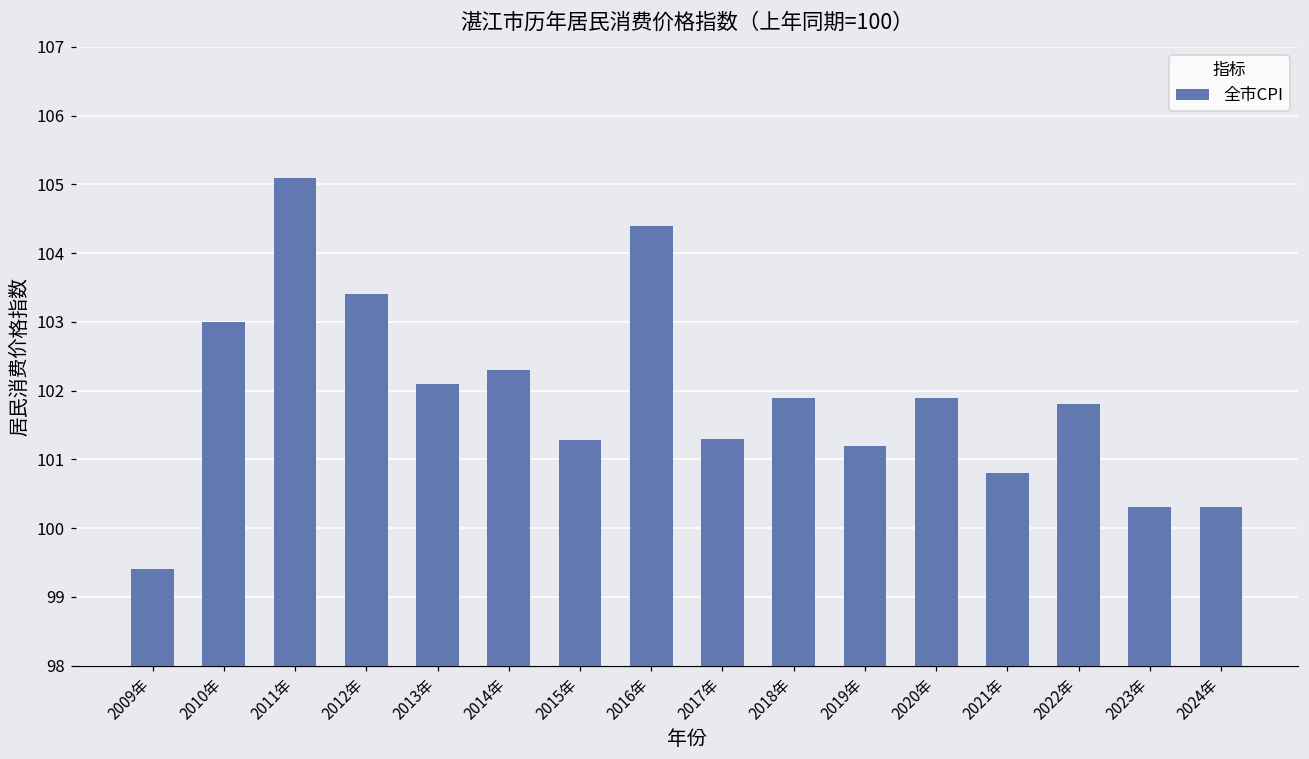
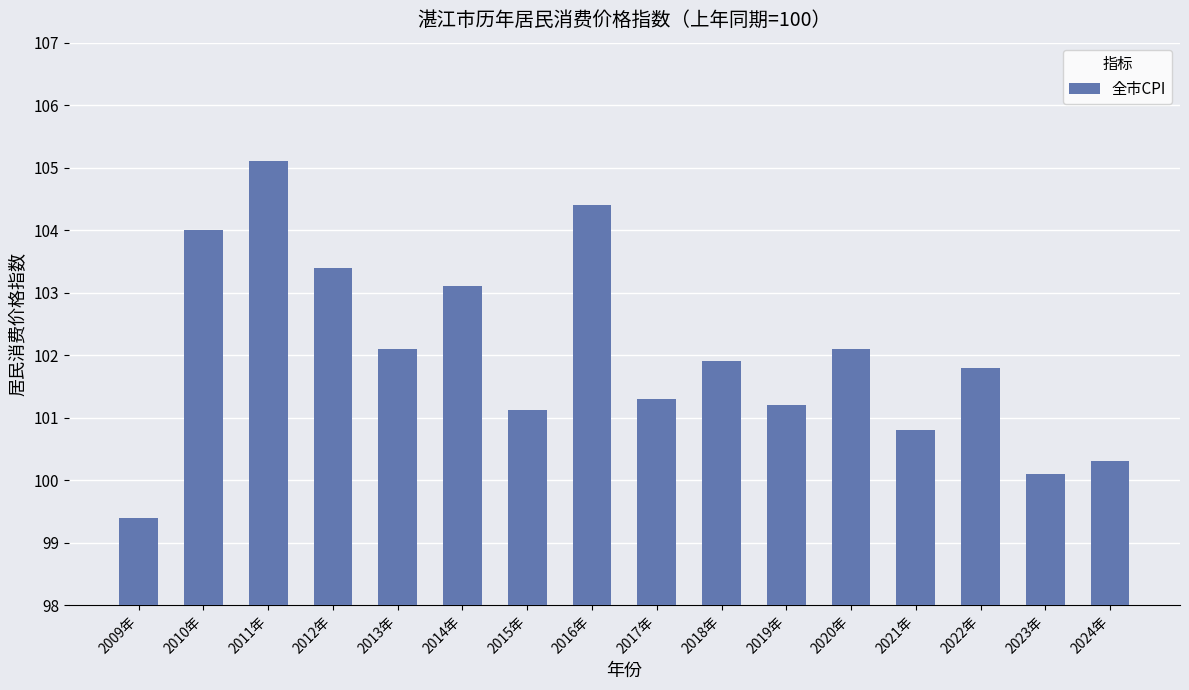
  {
    "2009年": 99.4,
-   "2010年": 103,
+   "2010年": 104,
    "2011年": 105.1,
    "2012年": 103.4,
    "2013年": 102.1,
-   "2014年": 102.3,
-   "2015年": 101.3,
+   "2014年": 103.1,
+   "2015年": 101.1,
    "2016年": 104.4,
    "2017年": 101.3,
    "2018年": 101.9,
    "2019年": 101.2,
-   "2020年": 101.9,
+   "2020年": 102.1,
    "2021年": 100.8,
    "2022年": 101.8,
-   "2023年": 100.3,
+   "2023年": 100.1,
    "2024年": 100.3
  }
